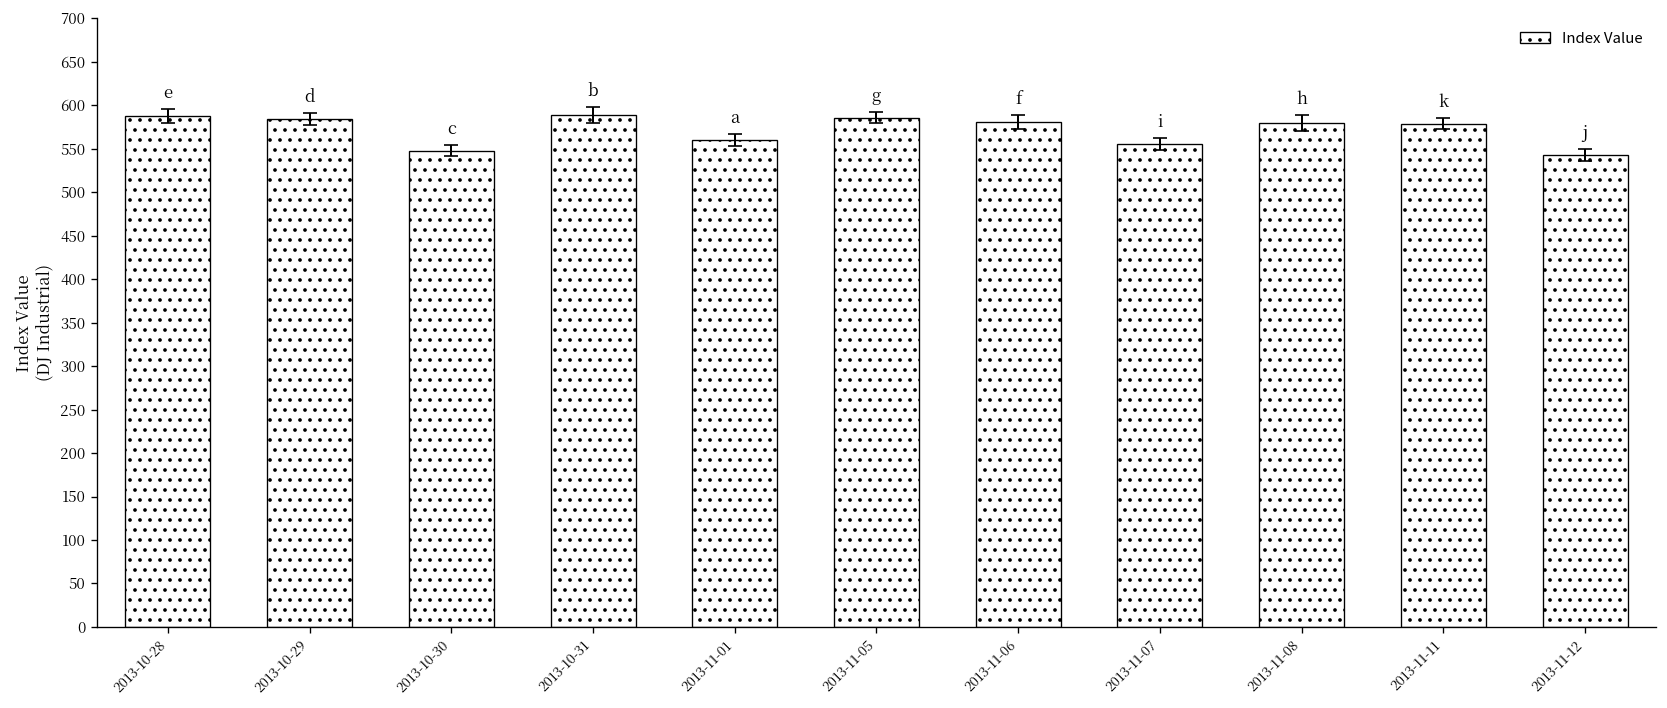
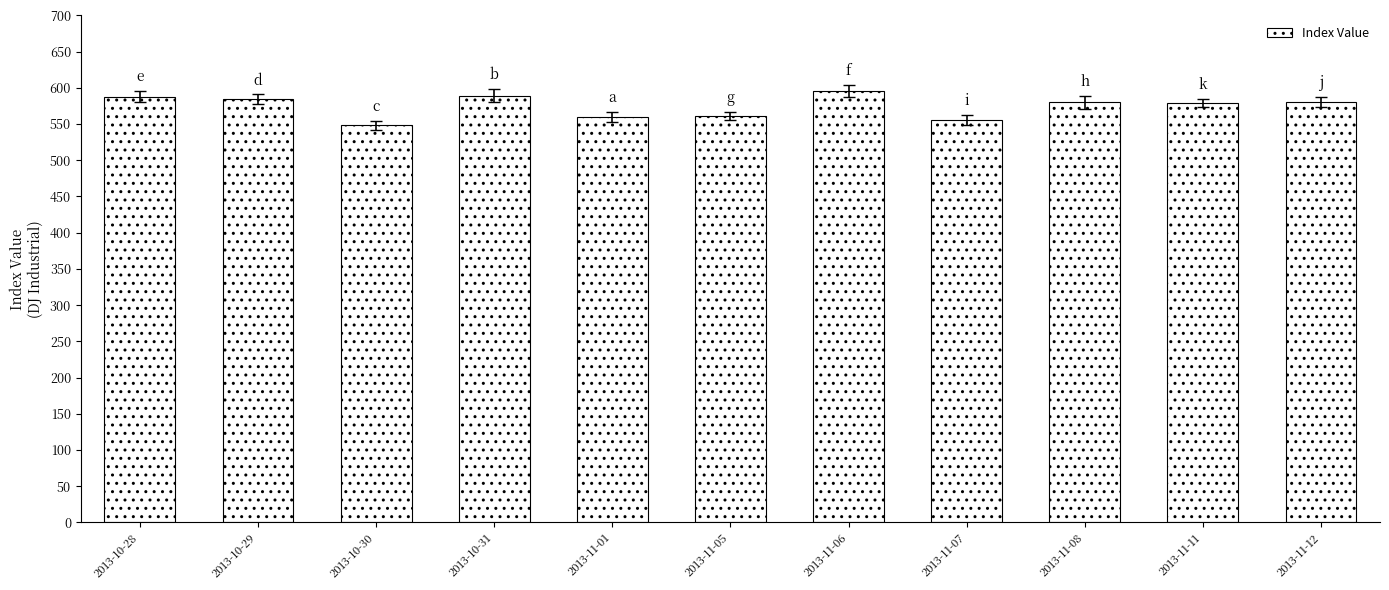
  {
    "Index Value": {
      "2013-10-28": 590,
      "2013-10-29": 580,
      "2013-10-30": 550,
      "2013-10-31": 590,
      "2013-11-01": 560,
-     "2013-11-05": 590,
-     "2013-11-06": 580,
+     "2013-11-05": 560,
+     "2013-11-06": 600,
      "2013-11-07": 560,
      "2013-11-08": 580,
      "2013-11-11": 580,
-     "2013-11-12": 540
+     "2013-11-12": 580
    }
  }
